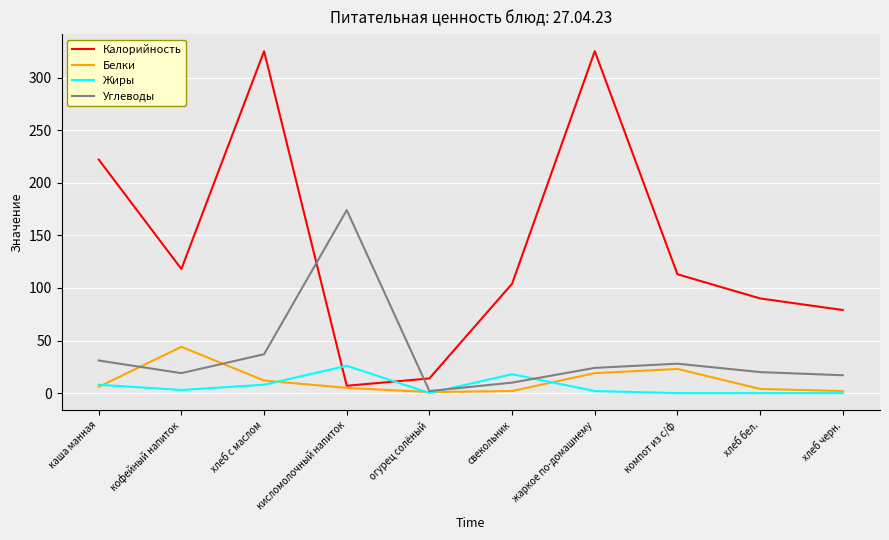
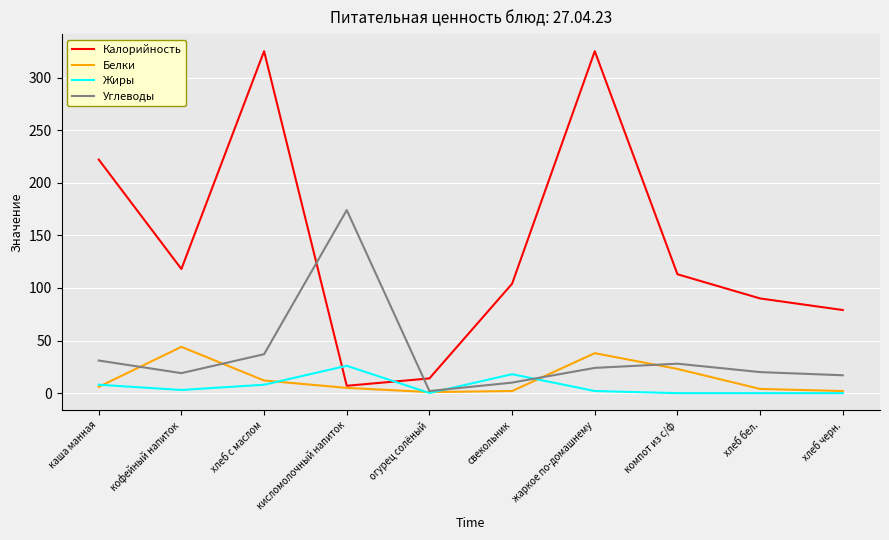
  {
    "Калорийность": {
      "каша манная": 222,
      "кофейный напиток": 118,
      "хлеб с маслом": 325,
      "огурец солёный": 14,
      "свекольник": 104,
      "жаркое по-домашнему": 325,
      "компот из с/ф": 113,
      "хлеб бел.": 90,
      "хлеб черн.": 79
    },
    "Белки": {
      "кофейный напиток": 44,
      "хлеб с маслом": 12,
      "свекольник": 2,
-     "жаркое по-домашнему": 19,
+     "жаркое по-домашнему": 38,
      "компот из с/ф": 23,
      "хлеб бел.": 4
    },
    "Жиры": {
      "кофейный напиток": 3,
      "хлеб с маслом": 8,
      "кисломолочный напиток": 26,
      "свекольник": 18,
      "жаркое по-домашнему": 2,
      "компот из с/ф": 0,
      "хлеб бел.": 0
    },
    "Углеводы": {
      "каша манная": 31,
      "кофейный напиток": 19,
      "хлеб с маслом": 37,
      "кисломолочный напиток": 174,
      "свекольник": 10,
      "жаркое по-домашнему": 24,
      "компот из с/ф": 28,
      "хлеб бел.": 20,
      "хлеб черн.": 17
    }
  }
